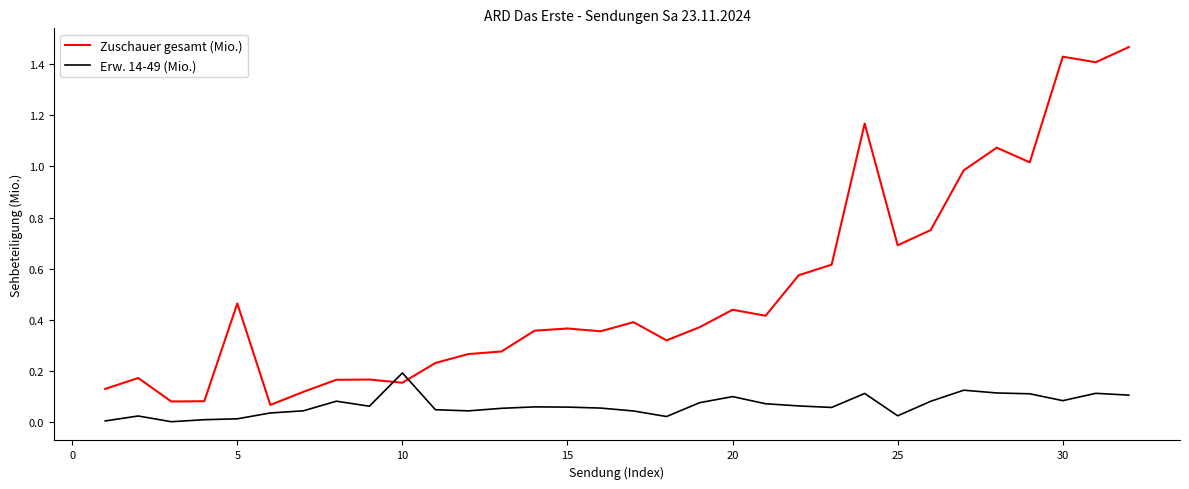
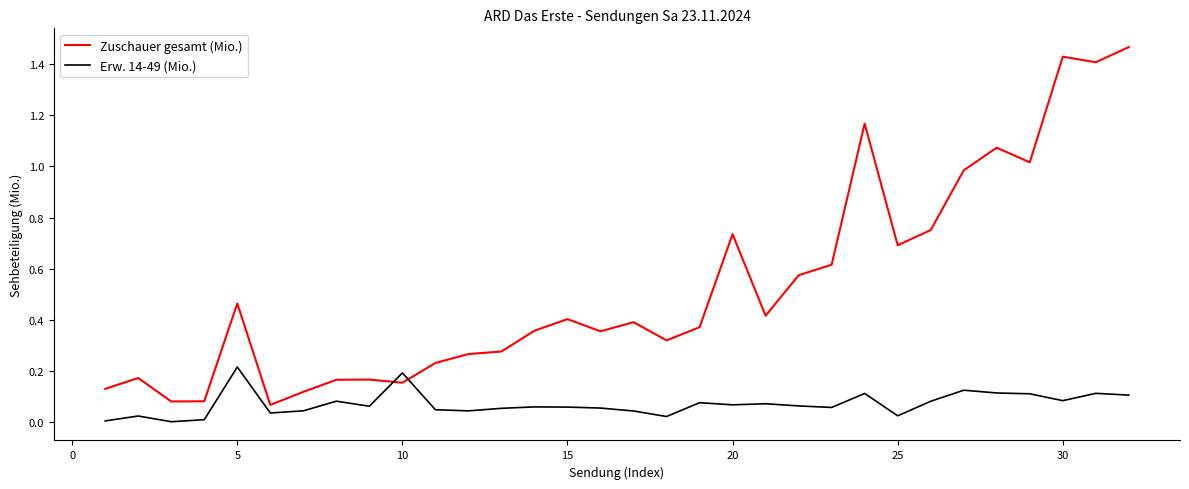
  {
    "Zuschauer gesamt (Mio.)": {
      "5": 0.46,
      "10": 0.15,
-     "15": 0.37,
-     "20": 0.44,
+     "15": 0.40,
+     "20": 0.73,
      "25": 0.69,
      "30": 1.43
    },
    "Erw. 14-49 (Mio.)": {
-     "5": 0.01,
+     "5": 0.21,
      "10": 0.19,
      "15": 0.06,
-     "20": 0.10,
+     "20": 0.07,
      "25": 0.02,
      "30": 0.08
    }
  }
